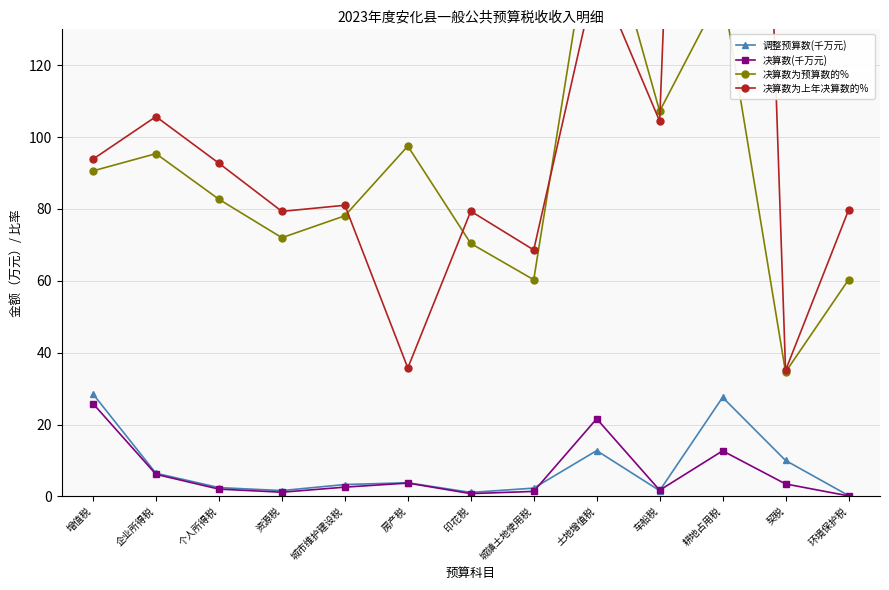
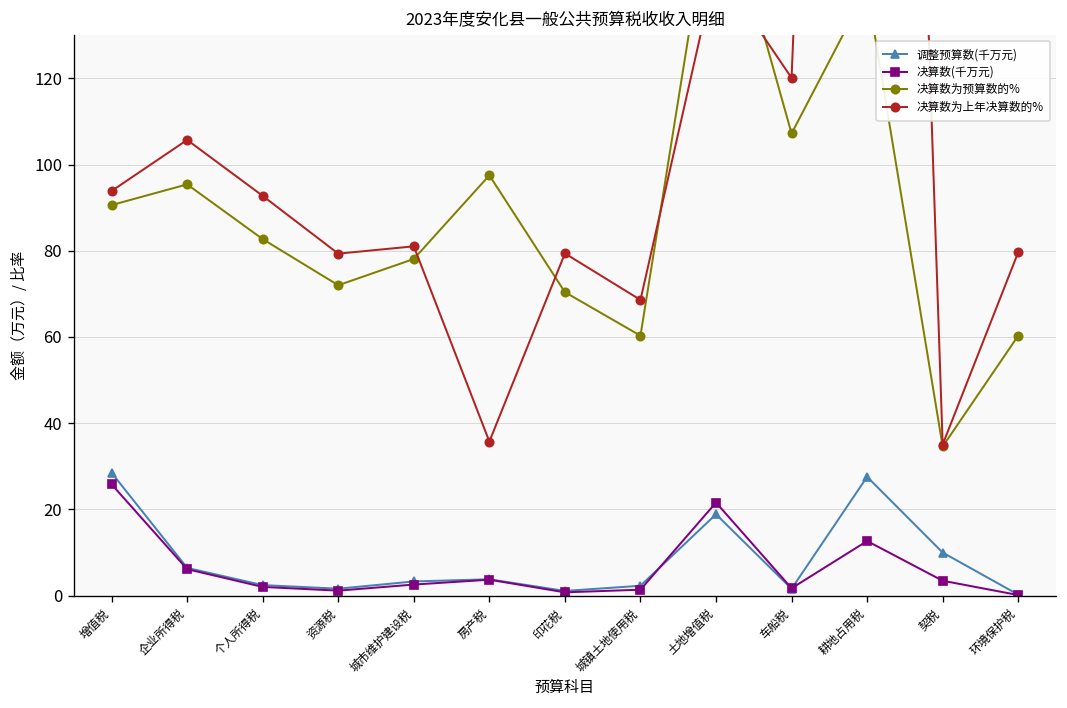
  {
    "调整预算数(千万元)": {
      "增值税": 29,
      "城市维护建设税": 3,
      "城镇土地使用税": 2,
-     "土地增值税": 13,
+     "土地增值税": 19,
      "耕地占用税": 28,
      "契税": 10
    },
    "决算数(千万元)": {
      "增值税": 26,
      "城市维护建设税": 3,
      "城镇土地使用税": 1,
      "土地增值税": 22,
      "耕地占用税": 13,
      "契税": 3
    },
    "决算数为预算数的%": {
      "增值税": 91,
      "企业所得税": 95,
      "个人所得税": 83,
      "资源税": 72,
      "城市维护建设税": 78,
      "房产税": 98,
      "印花税": 70,
      "城镇土地使用税": 60,
      "车船税": 107,
      "环境保护税": 60
    },
    "决算数为上年决算数的%": {
      "增值税": 94,
      "企业所得税": 106,
      "个人所得税": 93,
      "资源税": 79,
      "城市维护建设税": 81,
      "房产税": 36,
      "印花税": 79,
      "城镇土地使用税": 69,
-     "车船税": 104,
+     "车船税": 120,
      "环境保护税": 80
    }
  }
